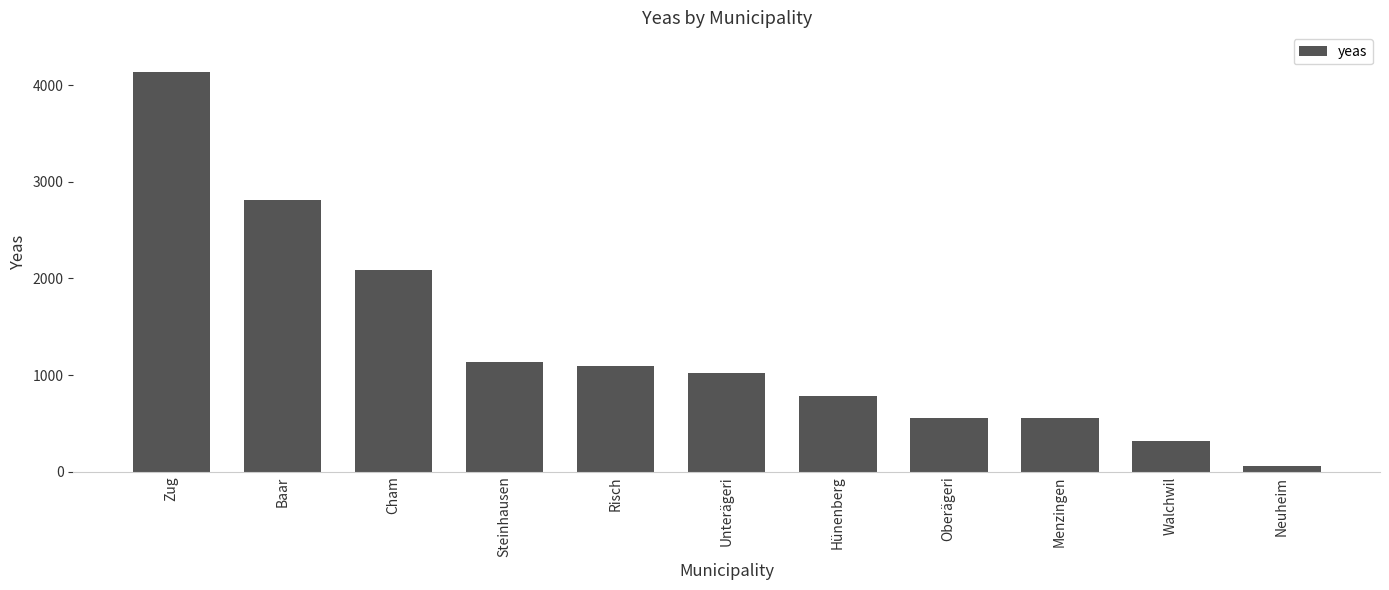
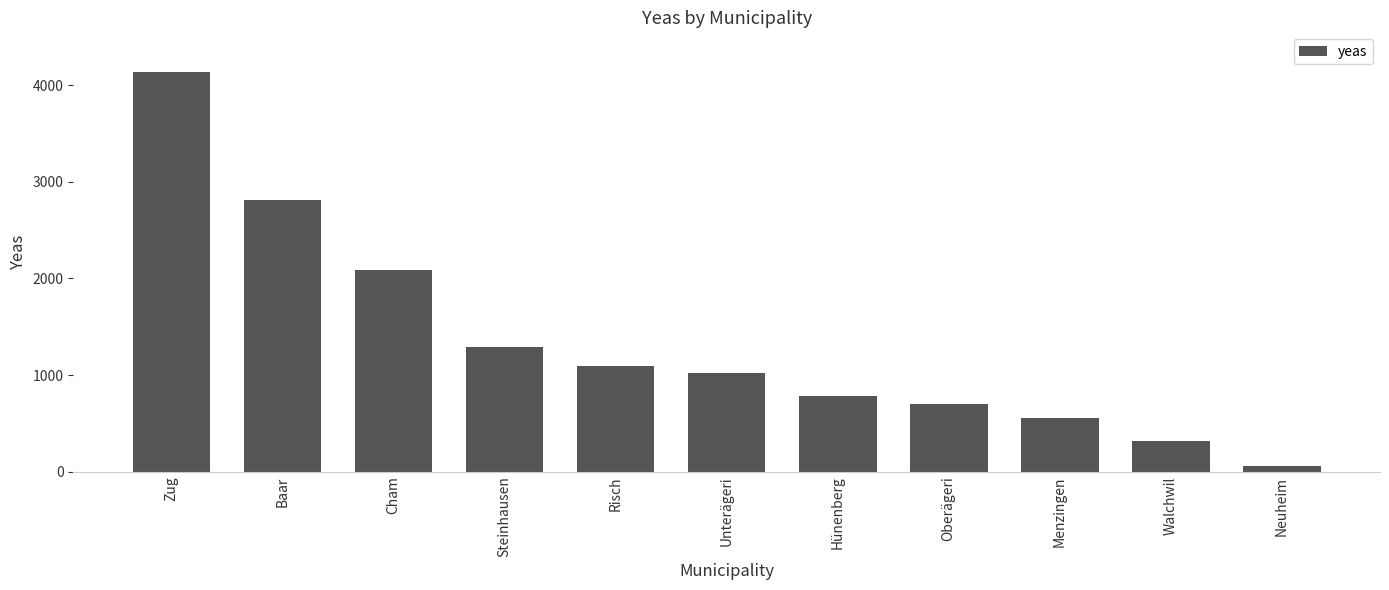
  {
    "Zug": 4100,
    "Baar": 2800,
    "Cham": 2100,
-   "Steinhausen": 1100,
+   "Steinhausen": 1300,
    "Risch": 1100,
    "Unterägeri": 1000,
    "Hünenberg": 800,
-   "Oberägeri": 600,
+   "Oberägeri": 700,
    "Menzingen": 600,
    "Walchwil": 300,
    "Neuheim": 100
  }
